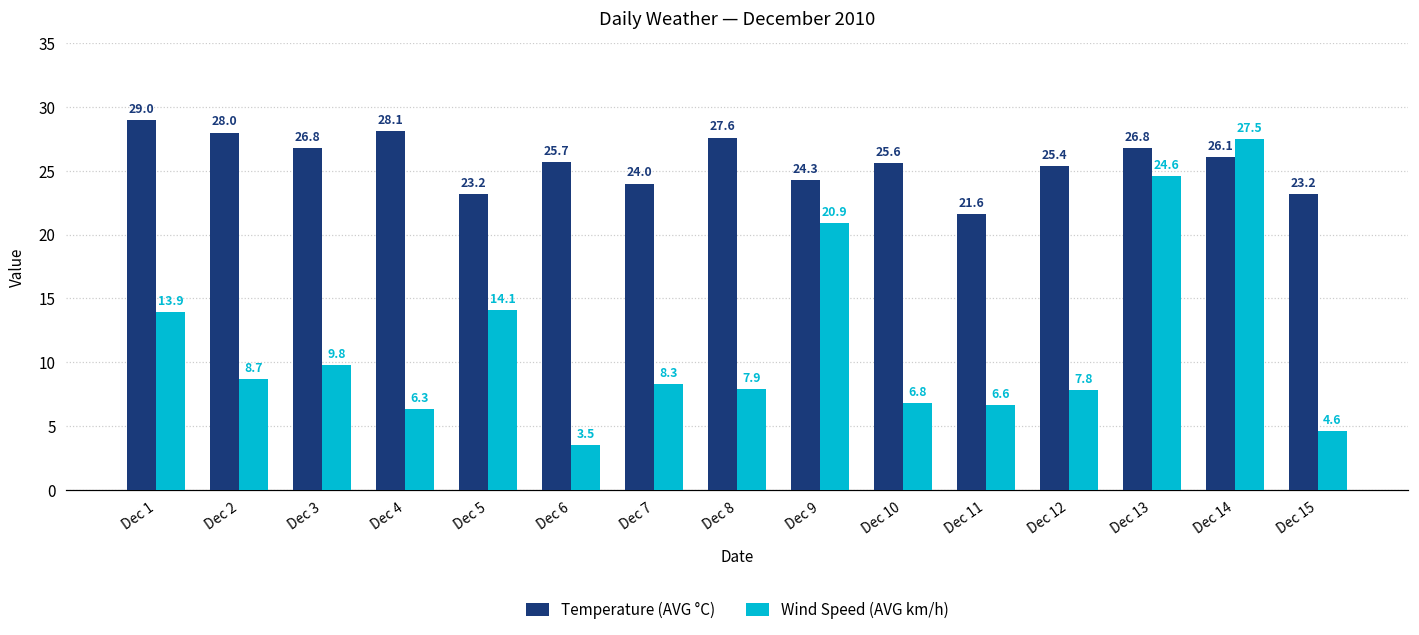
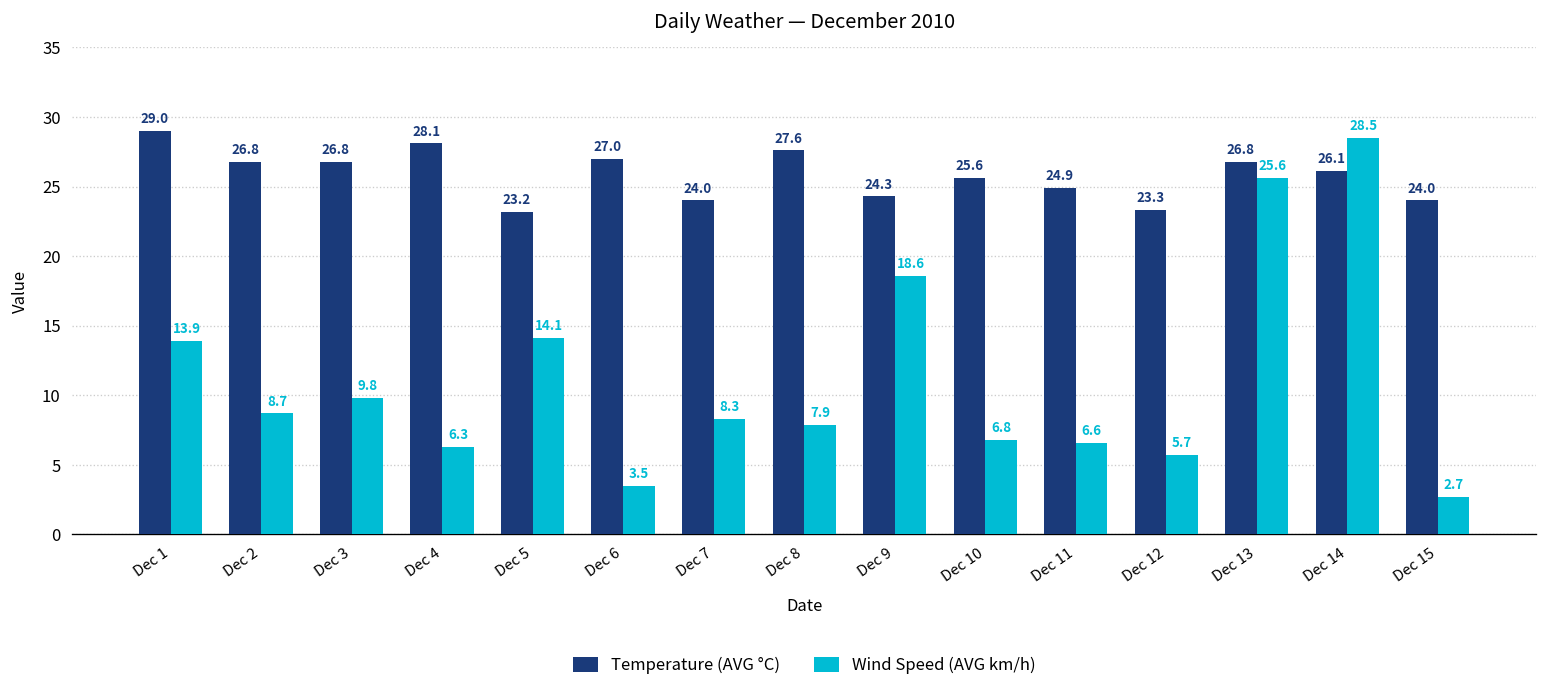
  {
    "Temperature (AVG °C)": {
      "Dec 1": 29.0,
-     "Dec 2": 28.0,
+     "Dec 2": 26.8,
      "Dec 3": 26.8,
      "Dec 4": 28.1,
      "Dec 5": 23.2,
-     "Dec 6": 25.7,
+     "Dec 6": 27.0,
      "Dec 7": 24.0,
      "Dec 8": 27.6,
      "Dec 9": 24.3,
      "Dec 10": 25.6,
-     "Dec 11": 21.6,
-     "Dec 12": 25.4,
+     "Dec 11": 24.9,
+     "Dec 12": 23.3,
      "Dec 13": 26.8,
      "Dec 14": 26.1,
-     "Dec 15": 23.2
+     "Dec 15": 24.0
    },
    "Wind Speed (AVG km/h)": {
      "Dec 1": 13.9,
      "Dec 2": 8.7,
      "Dec 3": 9.8,
      "Dec 4": 6.3,
      "Dec 5": 14.1,
      "Dec 6": 3.5,
      "Dec 7": 8.3,
      "Dec 8": 7.9,
-     "Dec 9": 20.9,
+     "Dec 9": 18.6,
      "Dec 10": 6.8,
      "Dec 11": 6.6,
-     "Dec 12": 7.8,
-     "Dec 13": 24.6,
-     "Dec 14": 27.5,
-     "Dec 15": 4.6
+     "Dec 12": 5.7,
+     "Dec 13": 25.6,
+     "Dec 14": 28.5,
+     "Dec 15": 2.7
    }
  }
